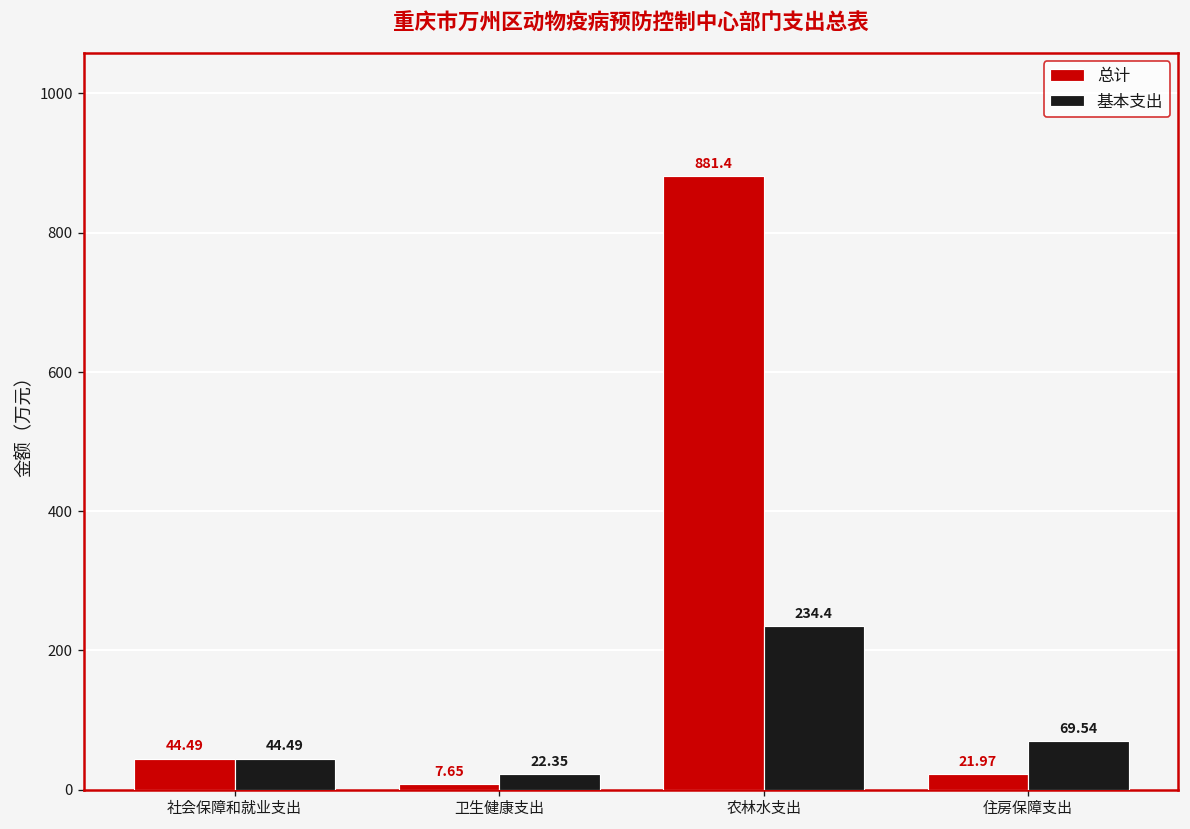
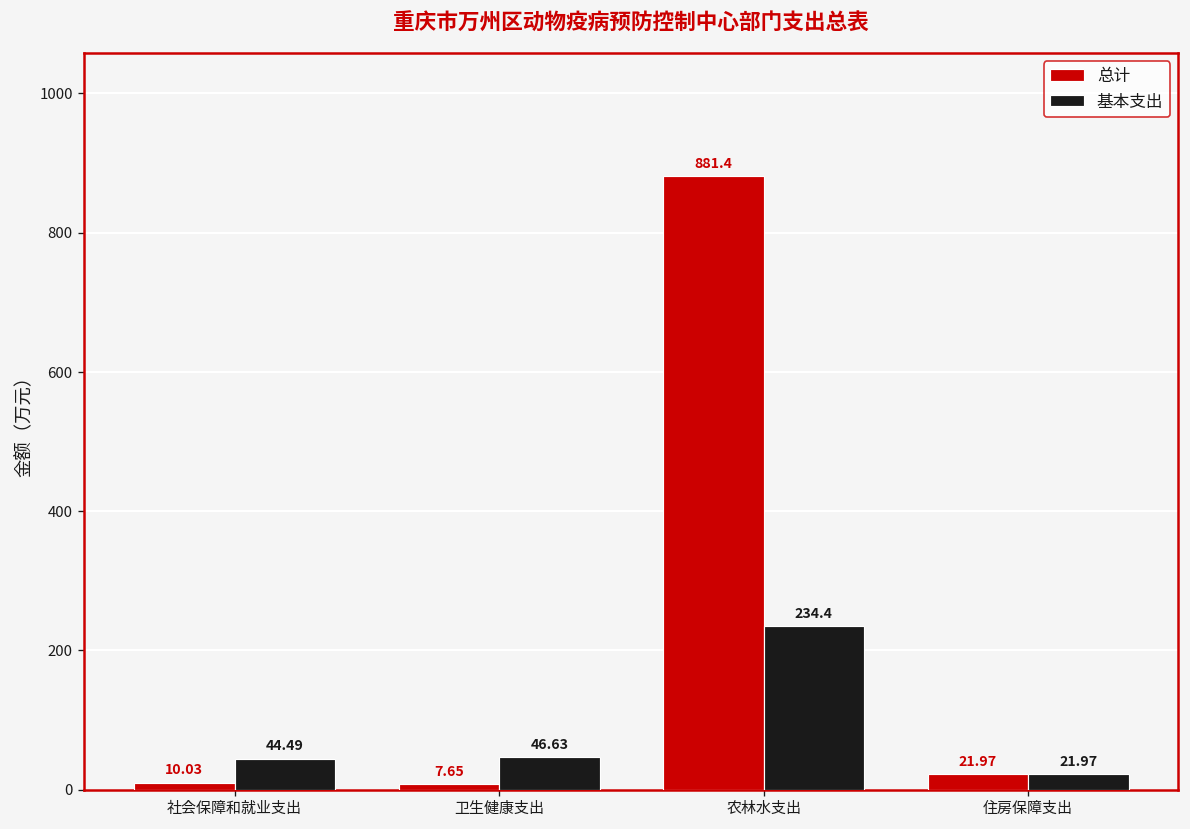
  {
    "总计": {
-     "社会保障和就业支出": 44.49,
+     "社会保障和就业支出": 10.03,
      "卫生健康支出": 7.65,
      "农林水支出": 881.4,
      "住房保障支出": 21.97
    },
    "基本支出": {
      "社会保障和就业支出": 44.49,
-     "卫生健康支出": 22.35,
+     "卫生健康支出": 46.63,
      "农林水支出": 234.4,
-     "住房保障支出": 69.54
+     "住房保障支出": 21.97
    }
  }
